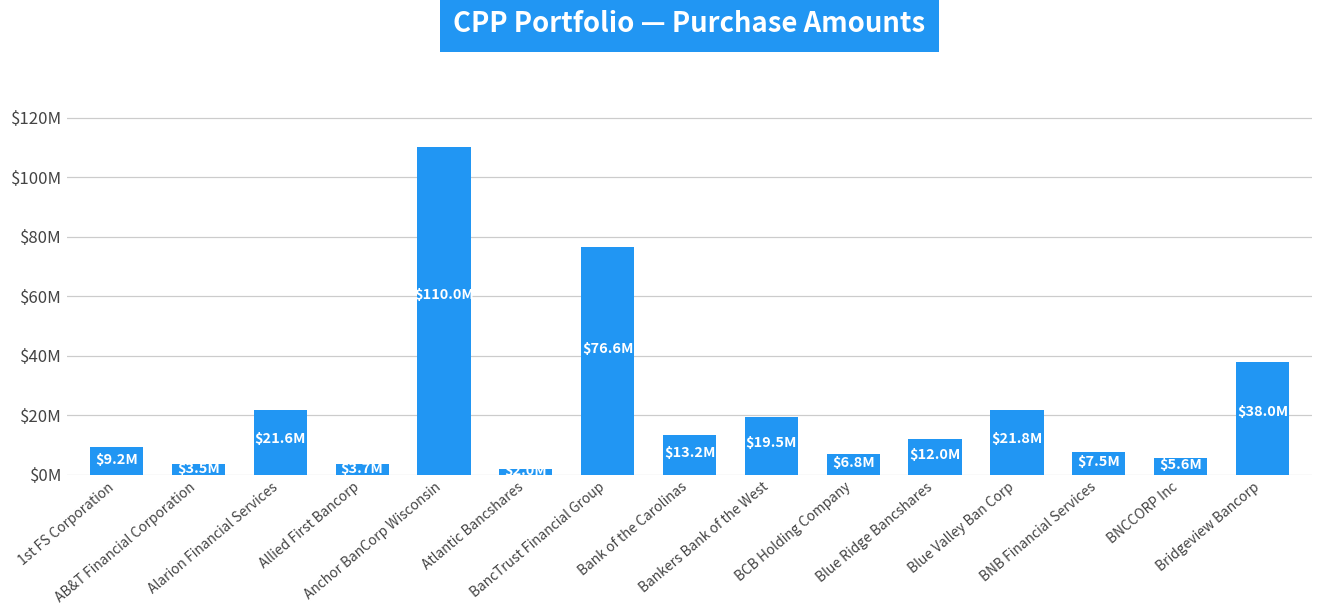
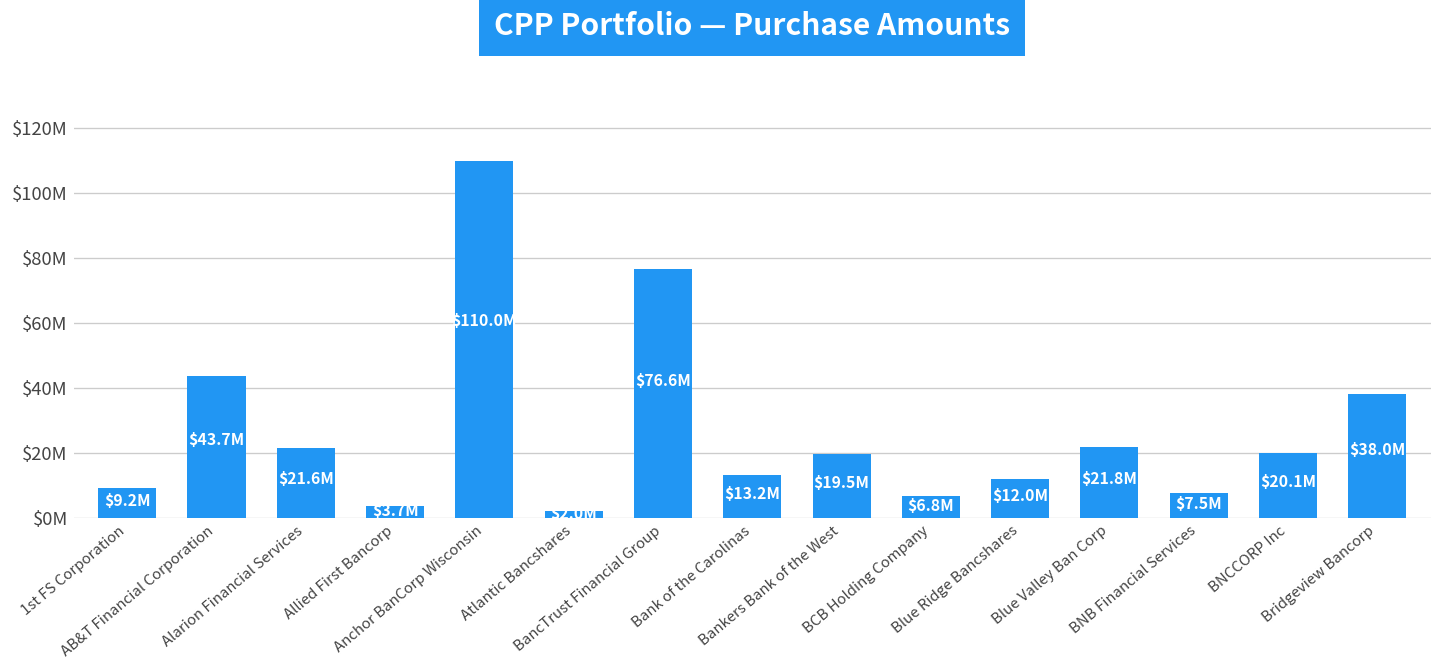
  {
    "1st FS Corporation": "$9.2M",
-   "AB&T Financial Corporation": "$3.5M",
+   "AB&T Financial Corporation": "$43.7M",
    "Alarion Financial Services": "$21.6M",
    "Allied First Bancorp": "$3.7M",
    "Anchor BanCorp Wisconsin": "$110.0M",
    "BancTrust Financial Group": "$76.6M",
    "Bank of the Carolinas": "$13.2M",
    "Bankers Bank of the West": "$19.5M",
    "BCB Holding Company": "$6.8M",
    "Blue Ridge Bancshares": "$12.0M",
    "Blue Valley Ban Corp": "$21.8M",
    "BNB Financial Services": "$7.5M",
-   "BNCCORP Inc": "$5.6M",
+   "BNCCORP Inc": "$20.1M",
    "Bridgeview Bancorp": "$38.0M"
  }
